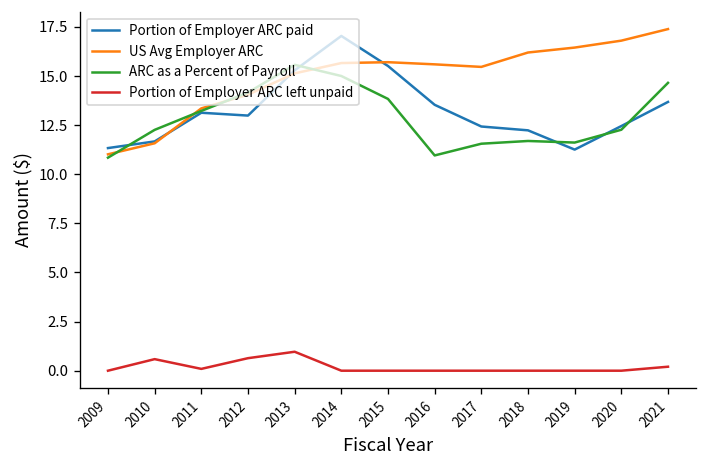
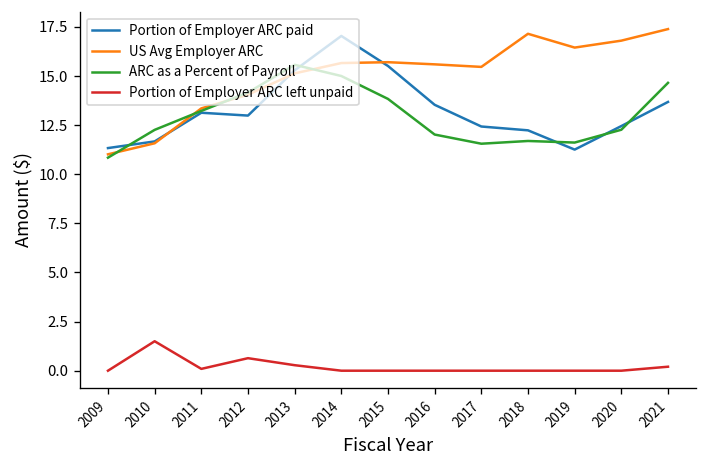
  {
    "Portion of Employer ARC paid": {
      "2009": 11.3,
      "2012": 13.0,
      "2015": 15.5,
      "2016": 13.5,
      "2017": 12.4,
      "2018": 12.2,
      "2019": 11.3,
      "2020": 12.5,
      "2021": 13.7
    },
    "US Avg Employer ARC": {
      "2009": 11.0,
      "2015": 15.7,
      "2016": 15.6,
      "2017": 15.5,
-     "2018": 16.2,
+     "2018": 17.2,
      "2019": 16.4,
      "2020": 16.8,
      "2021": 17.4
    },
    "ARC as a Percent of Payroll": {
      "2009": 10.8,
      "2010": 12.3,
      "2015": 13.8,
-     "2016": 11.0,
+     "2016": 12.0,
      "2017": 11.6,
      "2018": 11.7,
      "2019": 11.6,
      "2020": 12.3,
      "2021": 14.7
    },
    "Portion of Employer ARC left unpaid": {
      "2009": 0.0,
-     "2010": 0.6,
+     "2010": 1.5,
      "2011": 0.1,
      "2012": 0.6,
-     "2013": 1.0,
+     "2013": 0.3,
      "2014": 0.0,
      "2015": 0.0,
      "2016": 0.0,
      "2017": 0.0,
      "2018": 0.0,
      "2019": 0.0,
      "2020": 0.0,
      "2021": 0.2
    }
  }
